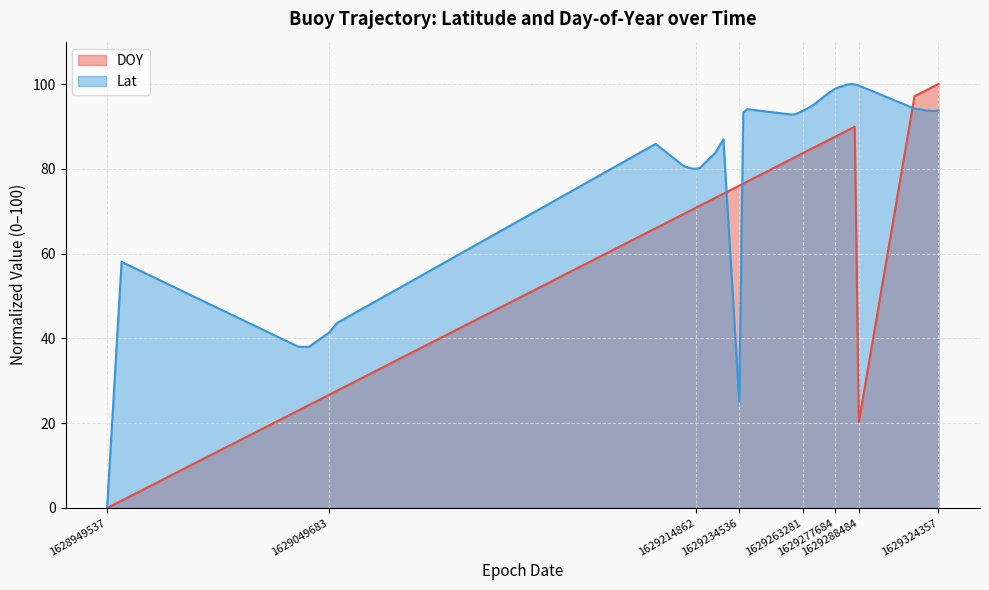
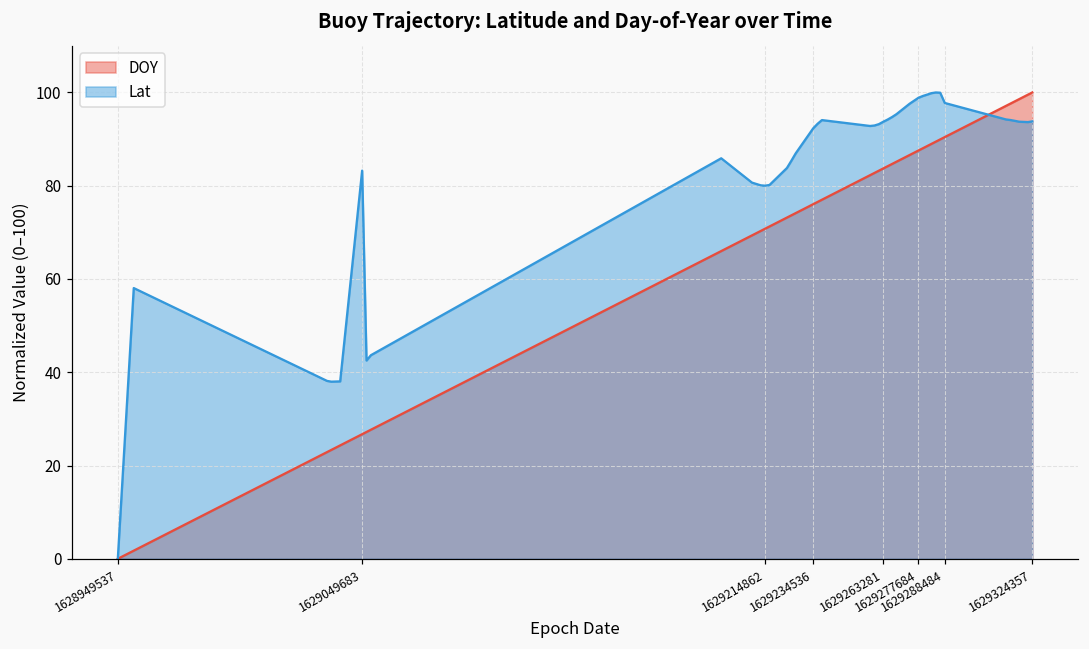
  {
    "DOY": {
      "1629049683": 27,
      "1629214862": 71,
      "1629234536": 76,
      "1629263281": 84,
      "1629277684": 88,
-     "1629288484": 20,
+     "1629288484": 90,
      "1629324357": 100
    },
    "Lat": {
-     "1629049683": 41,
+     "1629049683": 83,
      "1629214862": 80,
-     "1629234536": 25,
+     "1629234536": 92,
      "1629263281": 94,
      "1629277684": 99,
-     "1629288484": 100,
+     "1629288484": 98,
      "1629324357": 94
    }
  }
